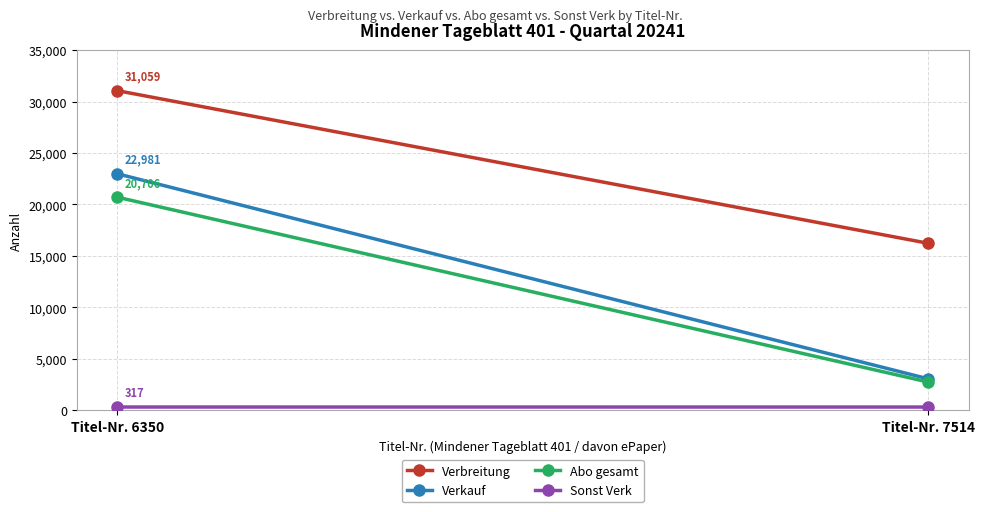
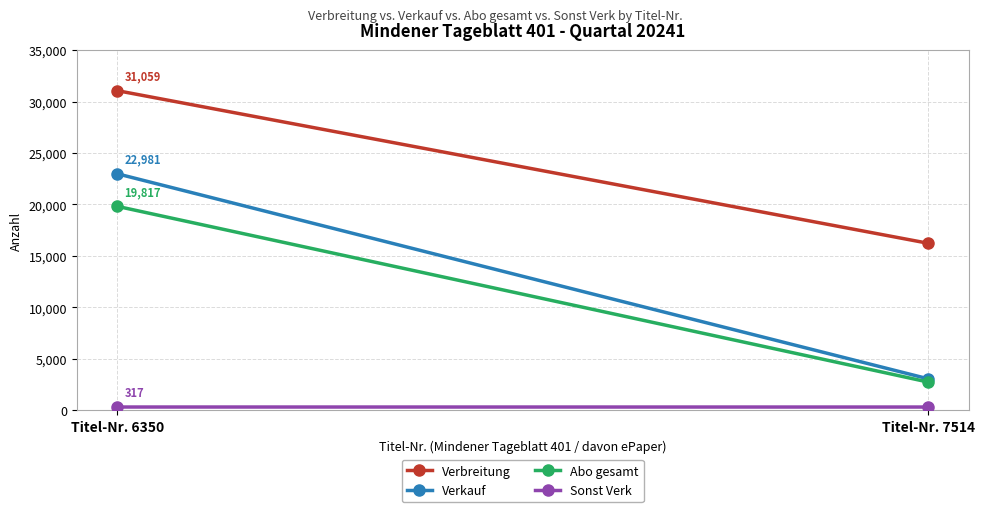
  {
    "Verbreitung": {
      "Titel-Nr. 6350": "31,059"
    },
    "Verkauf": {
      "Titel-Nr. 6350": "22,981"
    },
    "Abo gesamt": {
-     "Titel-Nr. 6350": "20,706"
+     "Titel-Nr. 6350": "19,817"
    },
    "Sonst Verk": {
      "Titel-Nr. 6350": "317"
    }
  }
